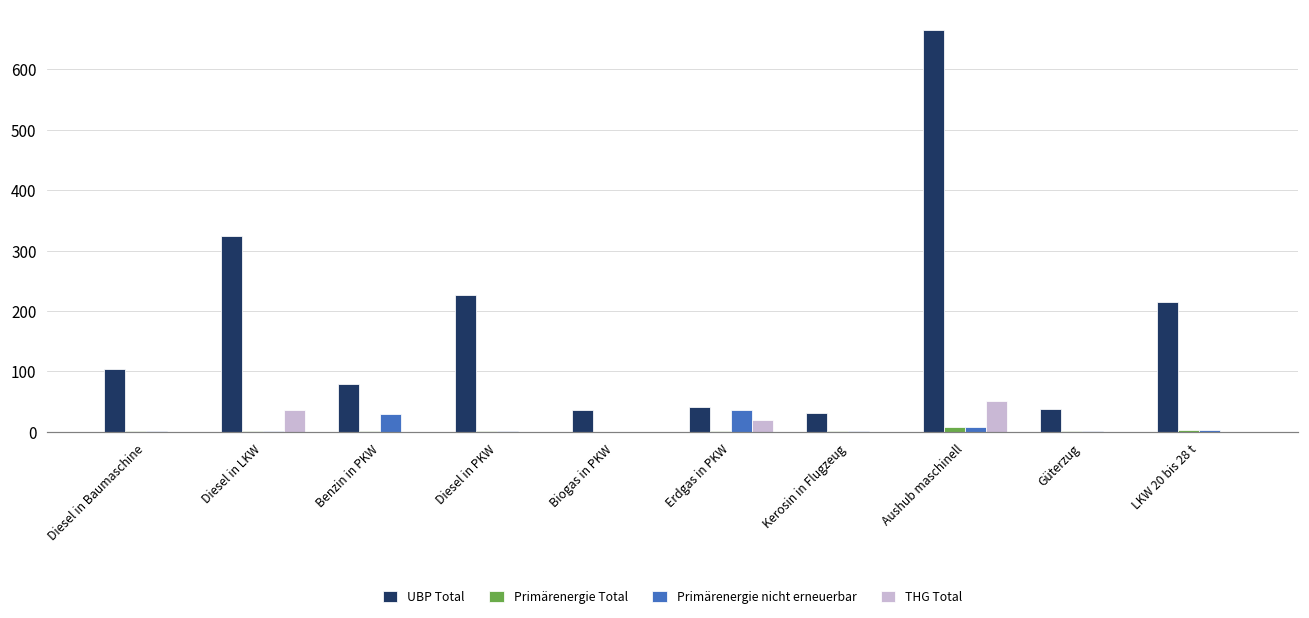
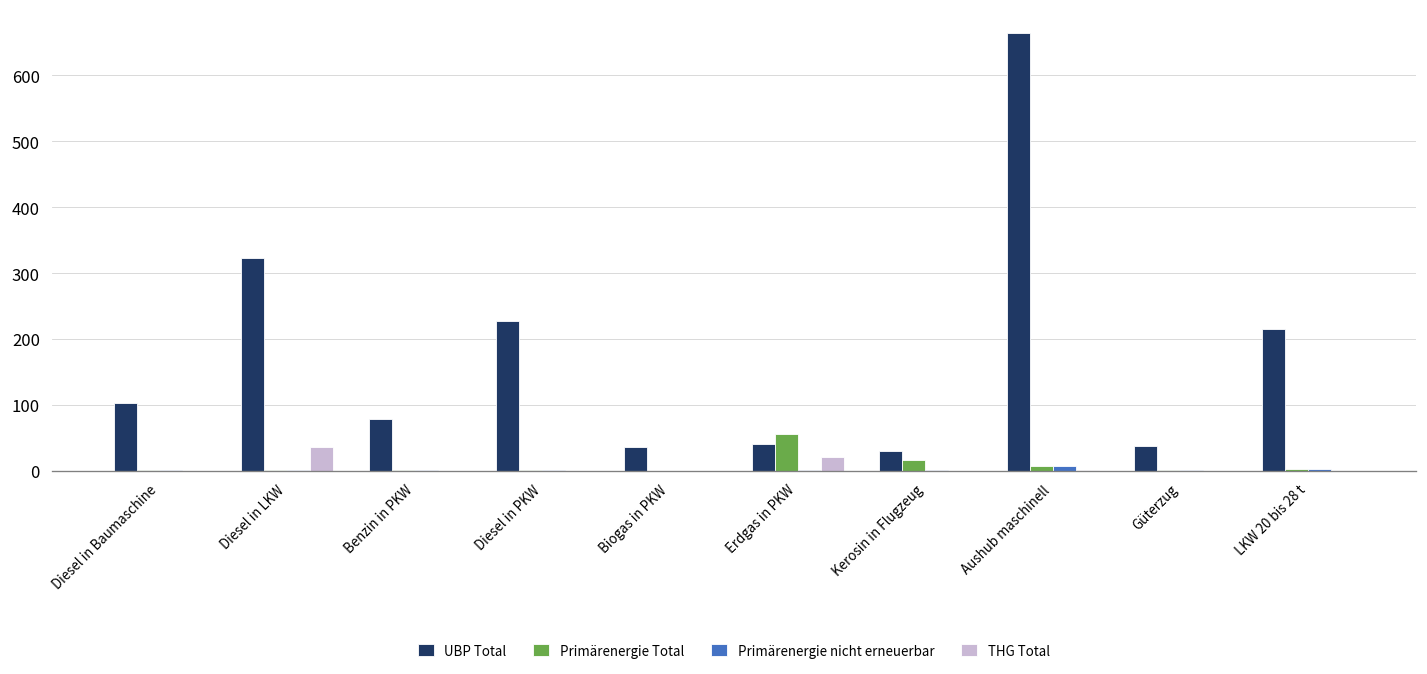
  {
    "UBP Total": {
      "Diesel in Baumaschine": 100,
      "Diesel in LKW": 320,
      "Benzin in PKW": 80,
      "Diesel in PKW": 230,
      "Biogas in PKW": 40,
      "Erdgas in PKW": 40,
      "Kerosin in Flugzeug": 30,
      "Aushub maschinell": 660,
      "Güterzug": 40,
      "LKW 20 bis 28 t": 210
    },
    "Primärenergie Total": {
-     "Erdgas in PKW": 0,
-     "Kerosin in Flugzeug": 0,
+     "Erdgas in PKW": 60,
+     "Kerosin in Flugzeug": 20,
      "Aushub maschinell": 10
    },
    "Primärenergie nicht erneuerbar": {
-     "Benzin in PKW": 30,
-     "Erdgas in PKW": 40,
+     "Benzin in PKW": 0,
+     "Erdgas in PKW": 0,
      "Aushub maschinell": 10
    },
    "THG Total": {
      "Diesel in LKW": 40,
      "Erdgas in PKW": 20,
-     "Aushub maschinell": 50
+     "Aushub maschinell": 0
    }
  }
